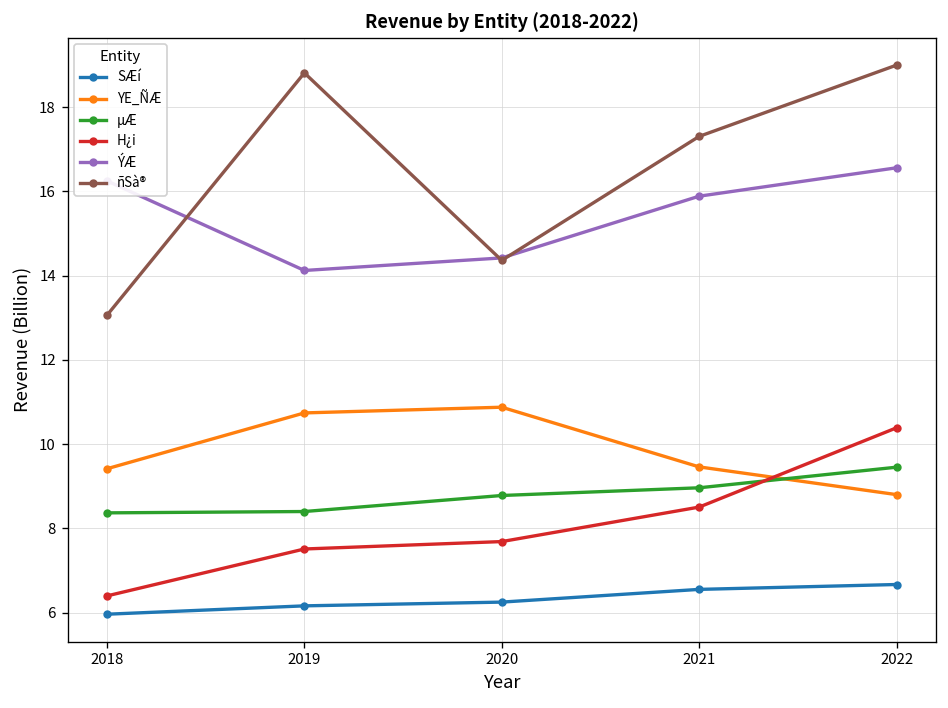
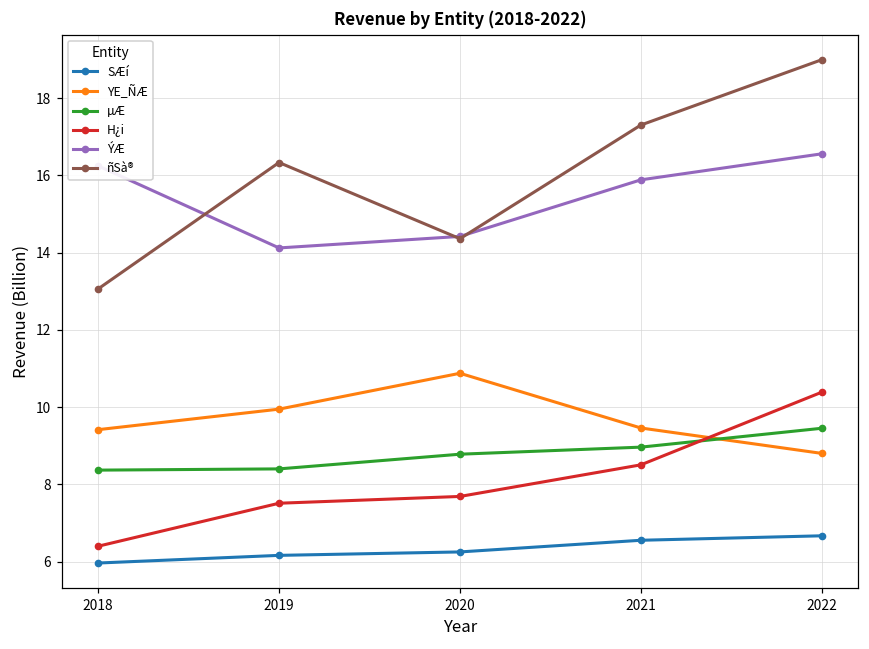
  {
    "SÆí": {
      "2018": 6.0,
      "2019": 6.2,
      "2020": 6.2,
      "2021": 6.6,
      "2022": 6.7
    },
    "YE_ÑÆ": {
      "2018": 9.4,
-     "2019": 10.7,
+     "2019": 9.9,
      "2020": 10.9,
      "2021": 9.5,
      "2022": 8.8
    },
    "µÆ": {
      "2018": 8.4,
      "2019": 8.4,
      "2020": 8.8,
      "2021": 9.0,
      "2022": 9.5
    },
    "H¿i": {
      "2018": 6.4,
      "2019": 7.5,
      "2020": 7.7,
      "2021": 8.5,
      "2022": 10.4
    },
    "ÝÆ": {
      "2019": 14.1,
      "2021": 15.9,
      "2022": 16.6
    },
    "ñSà®": {
      "2018": 13.1,
-     "2019": 18.8,
+     "2019": 16.3,
      "2021": 17.3,
      "2022": 19.0
    }
  }
